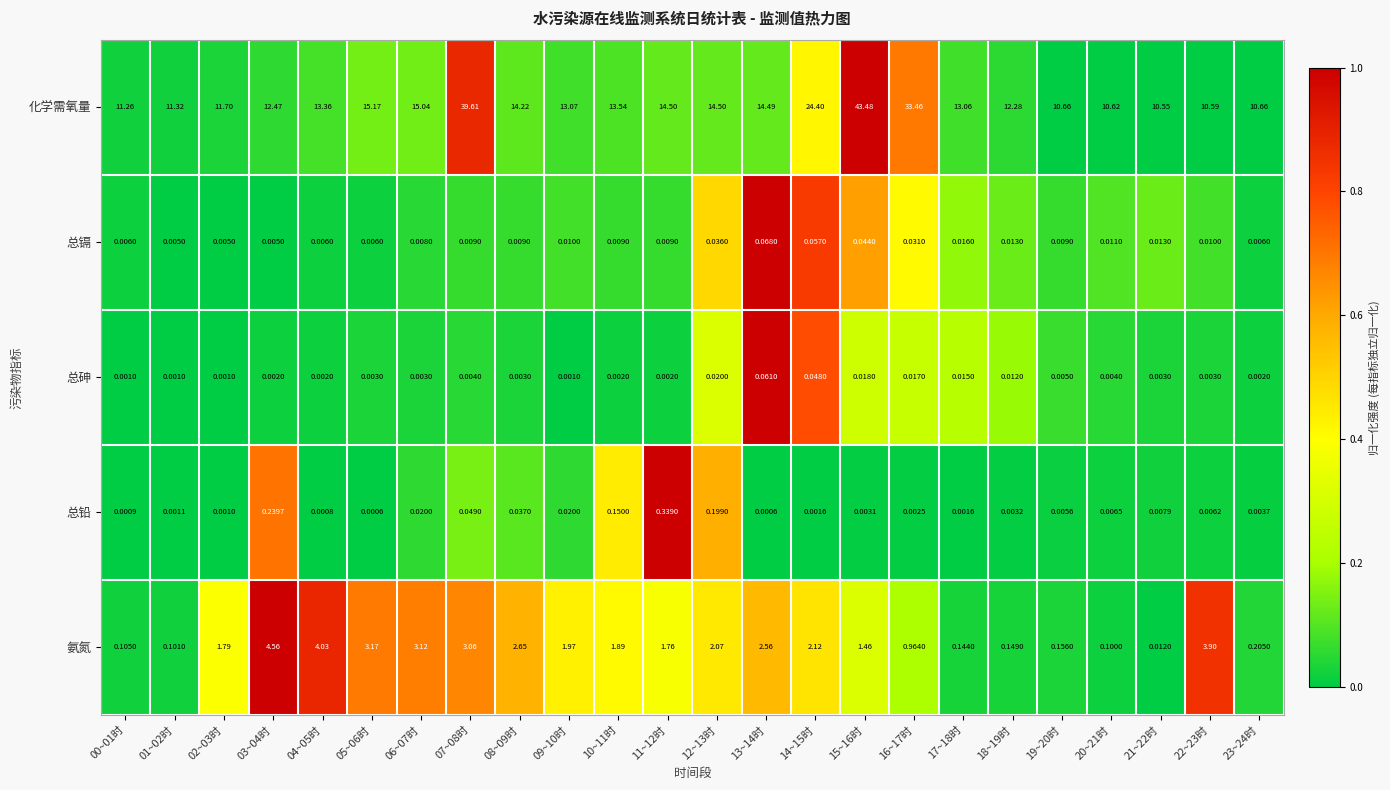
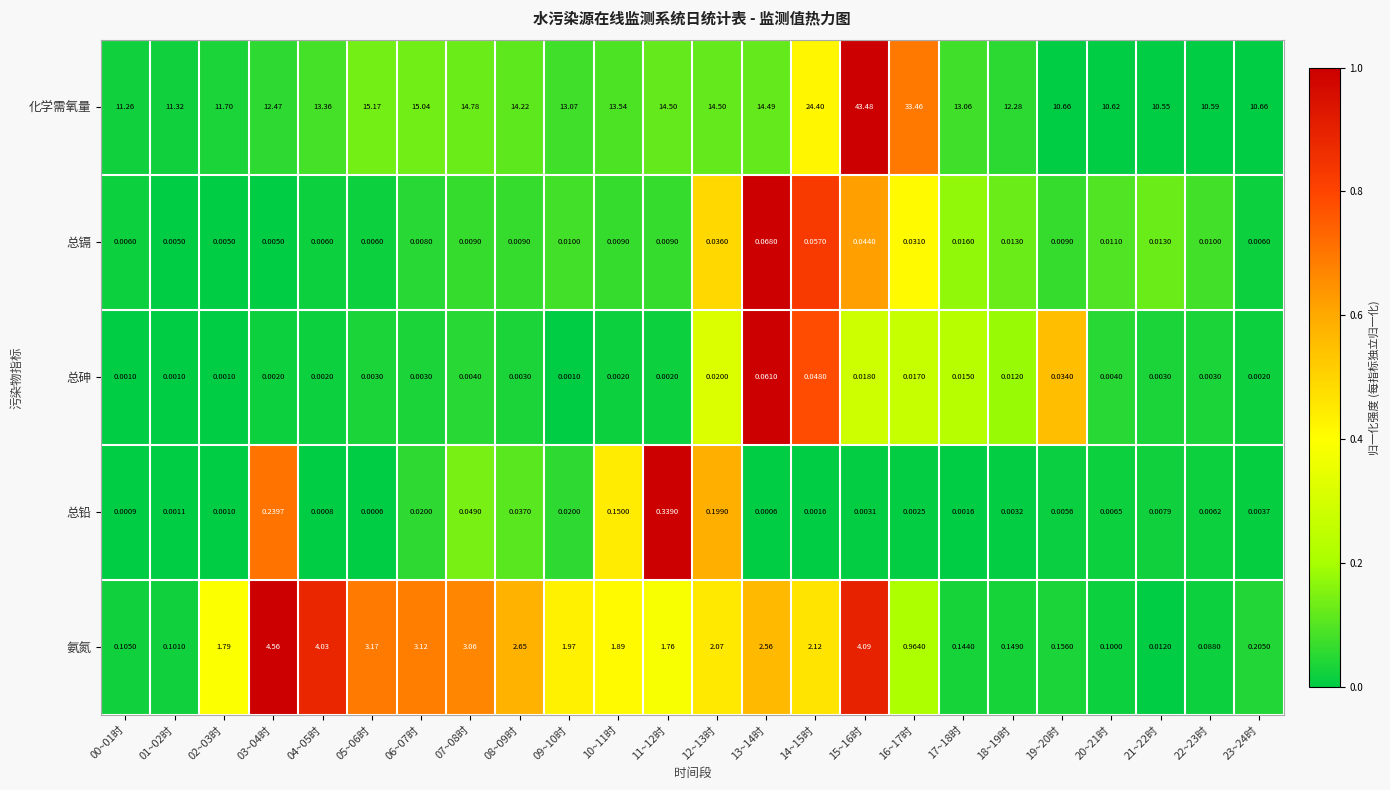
  {
    "化学需氧量": {
      "00~01时": 11.26,
      "01~02时": 11.32,
      "02~03时": 11.70,
      "03~04时": 12.47,
      "04~05时": 13.36,
      "05~06时": 15.17,
      "06~07时": 15.04,
-     "07~08时": 39.61,
+     "07~08时": 14.78,
      "08~09时": 14.22,
      "09~10时": 13.07,
      "10~11时": 13.54,
      "11~12时": 14.50,
      "12~13时": 14.50,
      "13~14时": 14.49,
      "14~15时": 24.40,
      "15~16时": 43.48,
      "16~17时": 33.46,
      "17~18时": 13.06,
      "18~19时": 12.28,
      "19~20时": 10.66,
      "20~21时": 10.62,
      "21~22时": 10.55,
      "22~23时": 10.59,
      "23~24时": 10.66
    },
    "总镉": {
      "00~01时": 0.0060,
      "01~02时": 0.0050,
      "02~03时": 0.0050,
      "03~04时": 0.0050,
      "04~05时": 0.0060,
      "05~06时": 0.0060,
      "06~07时": 0.0080,
      "07~08时": 0.0090,
      "08~09时": 0.0090,
      "09~10时": 0.0100,
      "10~11时": 0.0090,
      "11~12时": 0.0090,
      "12~13时": 0.0360,
      "13~14时": 0.0680,
      "14~15时": 0.0570,
      "15~16时": 0.0440,
      "16~17时": 0.0310,
      "17~18时": 0.0160,
      "18~19时": 0.0130,
      "19~20时": 0.0090,
      "20~21时": 0.0110,
      "21~22时": 0.0130,
      "22~23时": 0.0100,
      "23~24时": 0.0060
    },
    "总砷": {
      "00~01时": 0.0010,
      "01~02时": 0.0010,
      "02~03时": 0.0010,
      "03~04时": 0.0020,
      "04~05时": 0.0020,
      "05~06时": 0.0030,
      "06~07时": 0.0030,
      "07~08时": 0.0040,
      "08~09时": 0.0030,
      "09~10时": 0.0010,
      "10~11时": 0.0020,
      "11~12时": 0.0020,
      "12~13时": 0.0200,
      "13~14时": 0.0610,
      "14~15时": 0.0480,
      "15~16时": 0.0180,
      "16~17时": 0.0170,
      "17~18时": 0.0150,
      "18~19时": 0.0120,
-     "19~20时": 0.0050,
+     "19~20时": 0.0340,
      "20~21时": 0.0040,
      "21~22时": 0.0030,
      "22~23时": 0.0030,
      "23~24时": 0.0020
    },
    "总铅": {
      "00~01时": 0.0009,
      "01~02时": 0.0011,
      "02~03时": 0.0010,
      "03~04时": 0.2397,
      "04~05时": 0.0008,
      "05~06时": 0.0006,
      "06~07时": 0.0200,
      "07~08时": 0.0490,
      "08~09时": 0.0370,
      "09~10时": 0.0200,
      "10~11时": 0.1500,
      "11~12时": 0.3390,
      "12~13时": 0.1990,
      "13~14时": 0.0006,
      "14~15时": 0.0016,
      "15~16时": 0.0031,
      "16~17时": 0.0025,
      "17~18时": 0.0016,
      "18~19时": 0.0032,
      "19~20时": 0.0056,
      "20~21时": 0.0065,
      "21~22时": 0.0079,
      "22~23时": 0.0062,
      "23~24时": 0.0037
    },
    "氨氮": {
      "00~01时": 0.1050,
      "01~02时": 0.1010,
      "02~03时": 1.79,
      "03~04时": 4.56,
      "04~05时": 4.03,
      "05~06时": 3.17,
      "06~07时": 3.12,
      "07~08时": 3.06,
      "08~09时": 2.65,
      "09~10时": 1.97,
      "10~11时": 1.89,
      "11~12时": 1.76,
      "12~13时": 2.07,
      "13~14时": 2.56,
      "14~15时": 2.12,
-     "15~16时": 1.46,
+     "15~16时": 4.09,
      "16~17时": 0.9640,
      "17~18时": 0.1440,
      "18~19时": 0.1490,
      "19~20时": 0.1560,
      "20~21时": 0.1000,
      "21~22时": 0.0120,
-     "22~23时": 3.90,
+     "22~23时": 0.0880,
      "23~24时": 0.2050
    }
  }
